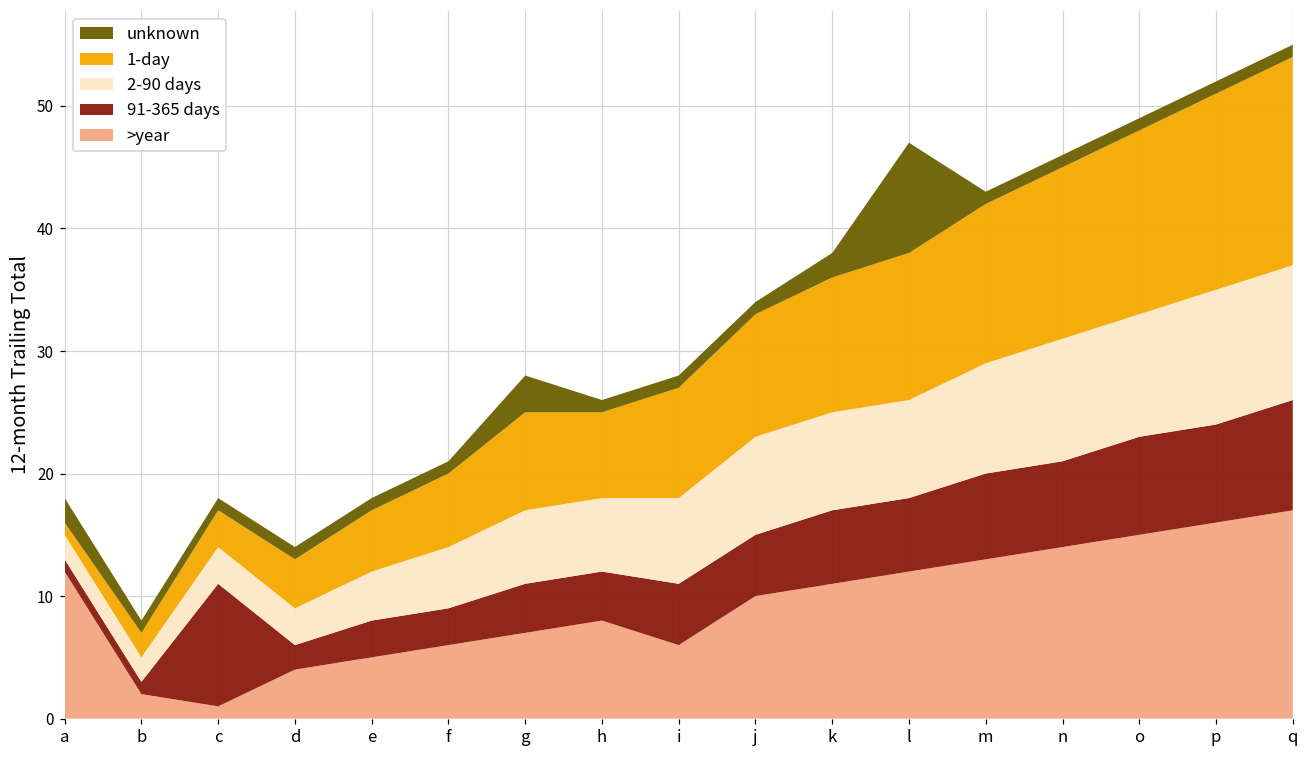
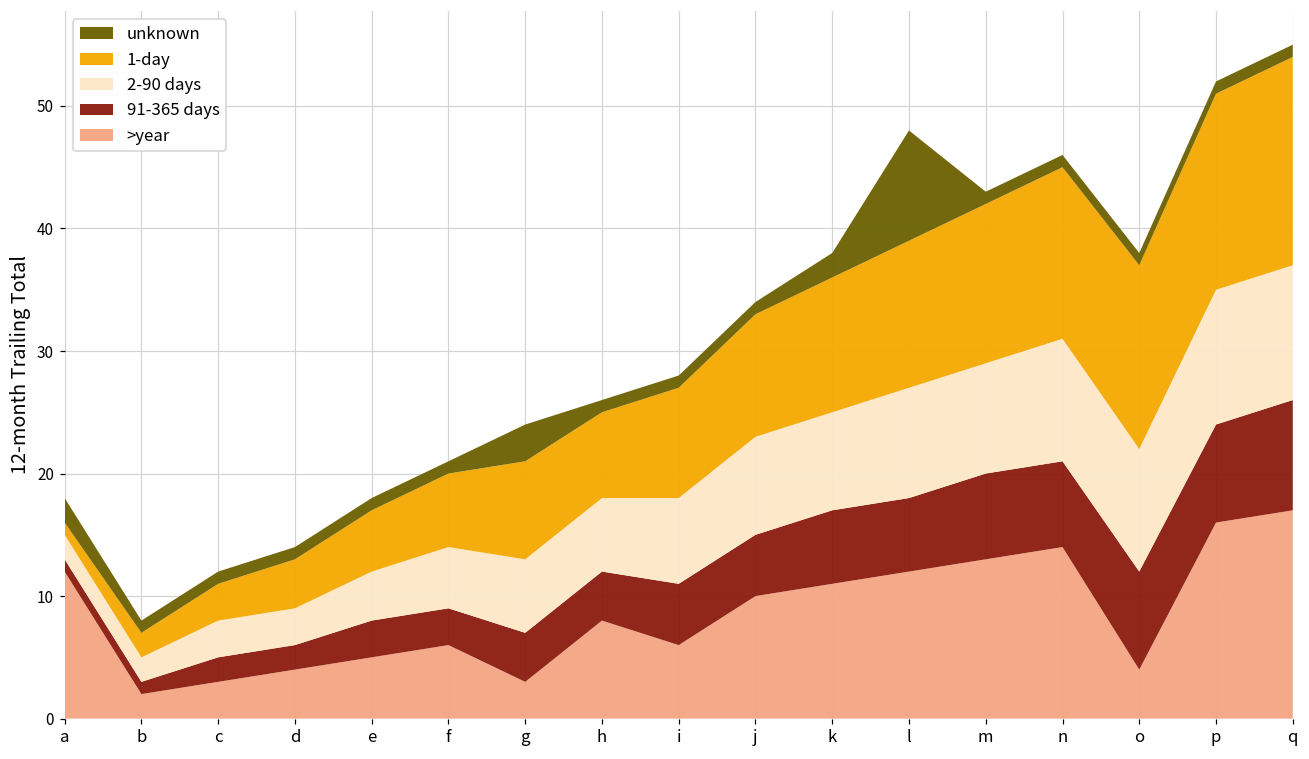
  {
    ">year": {
      "a": 12,
      "b": 2,
-     "c": 1,
+     "c": 3,
      "d": 4,
      "e": 5,
      "f": 6,
-     "g": 7,
+     "g": 3,
      "h": 8,
      "i": 6,
      "j": 10,
      "k": 11,
      "l": 12,
      "m": 13,
      "n": 14,
-     "o": 15,
+     "o": 4,
      "p": 16,
      "q": 17
    },
    "91-365 days": {
      "a": 1,
      "b": 1,
-     "c": 10,
+     "c": 2,
      "d": 2,
      "e": 3,
      "f": 3,
      "g": 4,
      "h": 4,
      "i": 5,
      "j": 5,
      "k": 6,
      "l": 6,
      "m": 7,
      "n": 7,
      "o": 8,
      "p": 8,
      "q": 9
    },
    "2-90 days": {
      "a": 2,
      "b": 2,
      "c": 3,
      "d": 3,
      "e": 4,
      "f": 5,
      "g": 6,
      "h": 6,
      "i": 7,
      "j": 8,
      "k": 8,
-     "l": 8,
+     "l": 9,
      "m": 9,
      "n": 10,
      "o": 10,
      "p": 11,
      "q": 11
    },
    "1-day": {
      "a": 1,
      "b": 2,
      "c": 3,
      "d": 4,
      "e": 5,
      "f": 6,
      "g": 8,
      "h": 7,
      "i": 9,
      "j": 10,
      "k": 11,
      "l": 12,
      "m": 13,
      "n": 14,
      "o": 15,
      "p": 16,
      "q": 17
    },
    "unknown": {
      "a": 2,
      "b": 1,
      "c": 1,
      "d": 1,
      "e": 1,
      "f": 1,
      "g": 3,
      "h": 1,
      "i": 1,
      "j": 1,
      "k": 2,
      "l": 9,
      "m": 1,
      "n": 1,
      "o": 1,
      "p": 1,
      "q": 1
    }
  }
